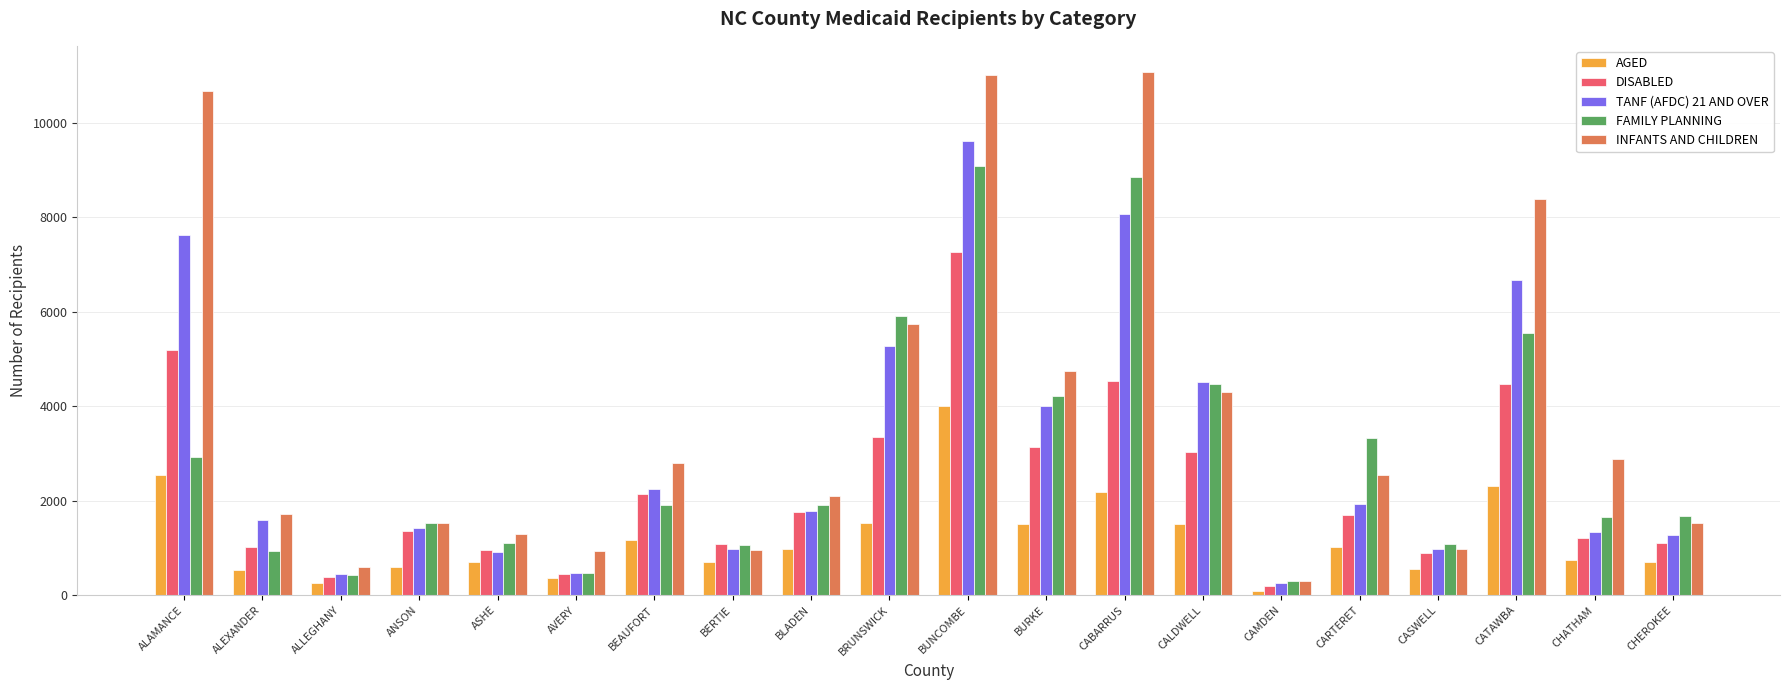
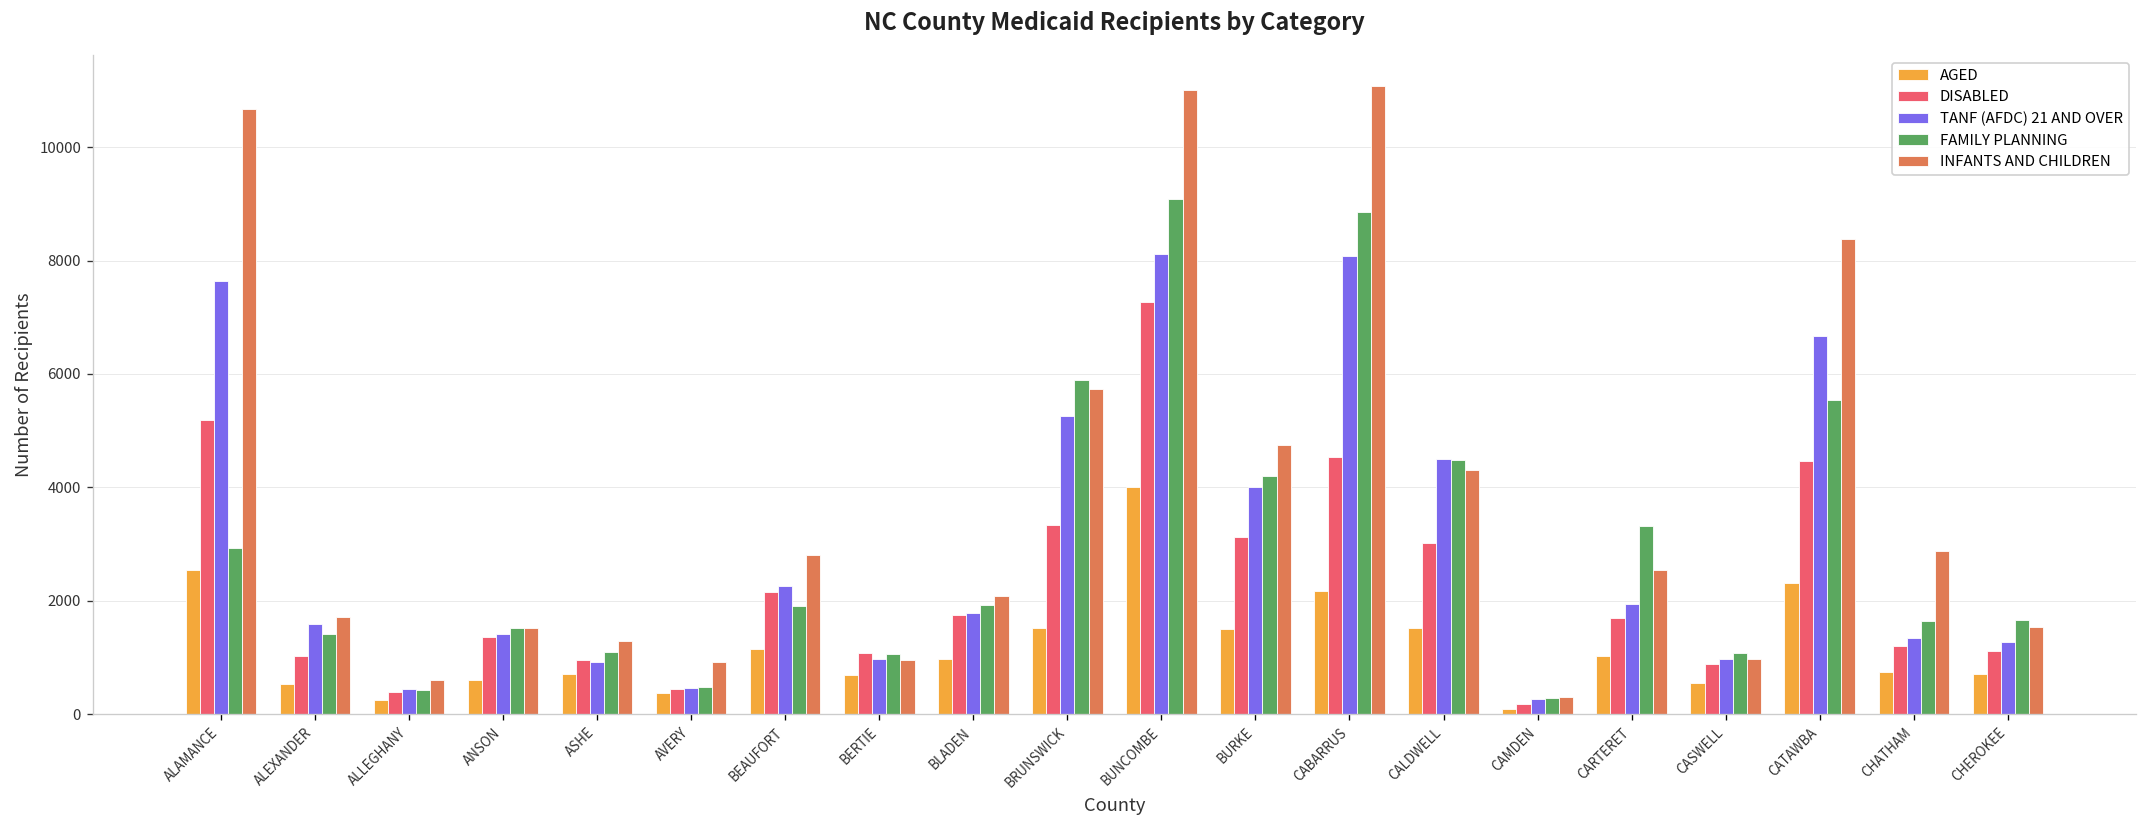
  {
    "TANF (AFDC) 21 AND OVER": {
      "ALAMANCE": 7600,
      "ALEXANDER": 1600,
      "ALLEGHANY": 400,
      "ANSON": 1400,
      "ASHE": 900,
      "AVERY": 500,
      "BEAUFORT": 2300,
      "BERTIE": 1000,
      "BLADEN": 1800,
      "BRUNSWICK": 5300,
-     "BUNCOMBE": 9600,
+     "BUNCOMBE": 8100,
      "BURKE": 4000,
      "CABARRUS": 8100,
      "CALDWELL": 4500,
      "CAMDEN": 300,
      "CARTERET": 1900,
      "CASWELL": 1000,
      "CATAWBA": 6700,
      "CHATHAM": 1300,
      "CHEROKEE": 1300
    },
    "FAMILY PLANNING": {
      "ALAMANCE": 2900,
-     "ALEXANDER": 900,
+     "ALEXANDER": 1400,
      "ALLEGHANY": 400,
      "ANSON": 1500,
      "ASHE": 1100,
      "AVERY": 500,
      "BEAUFORT": 1900,
      "BERTIE": 1100,
      "BLADEN": 1900,
      "BRUNSWICK": 5900,
      "BUNCOMBE": 9100,
      "BURKE": 4200,
      "CABARRUS": 8800,
      "CALDWELL": 4500,
      "CAMDEN": 300,
      "CARTERET": 3300,
      "CASWELL": 1100,
      "CATAWBA": 5500,
      "CHATHAM": 1700,
      "CHEROKEE": 1700
    }
  }
